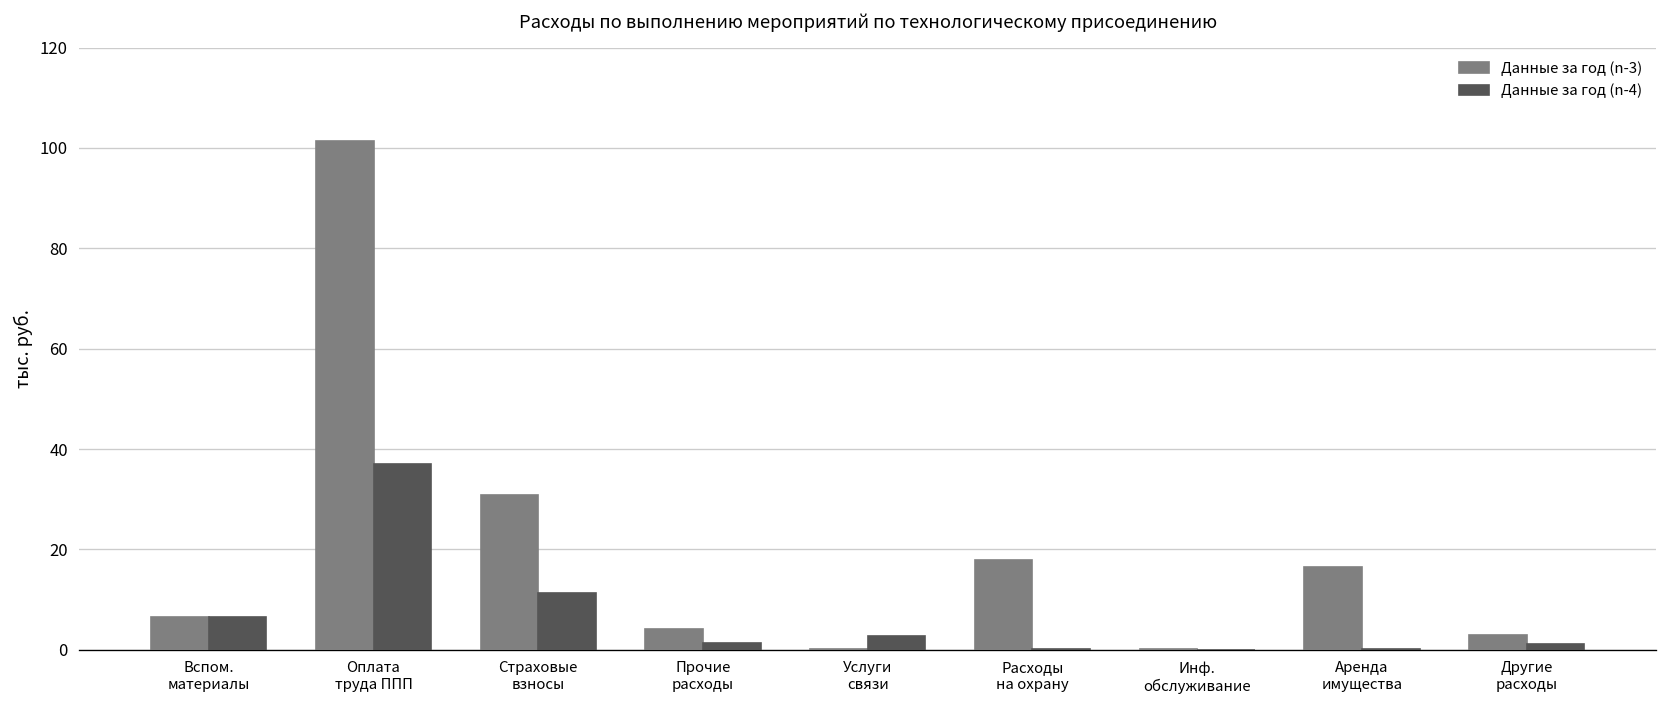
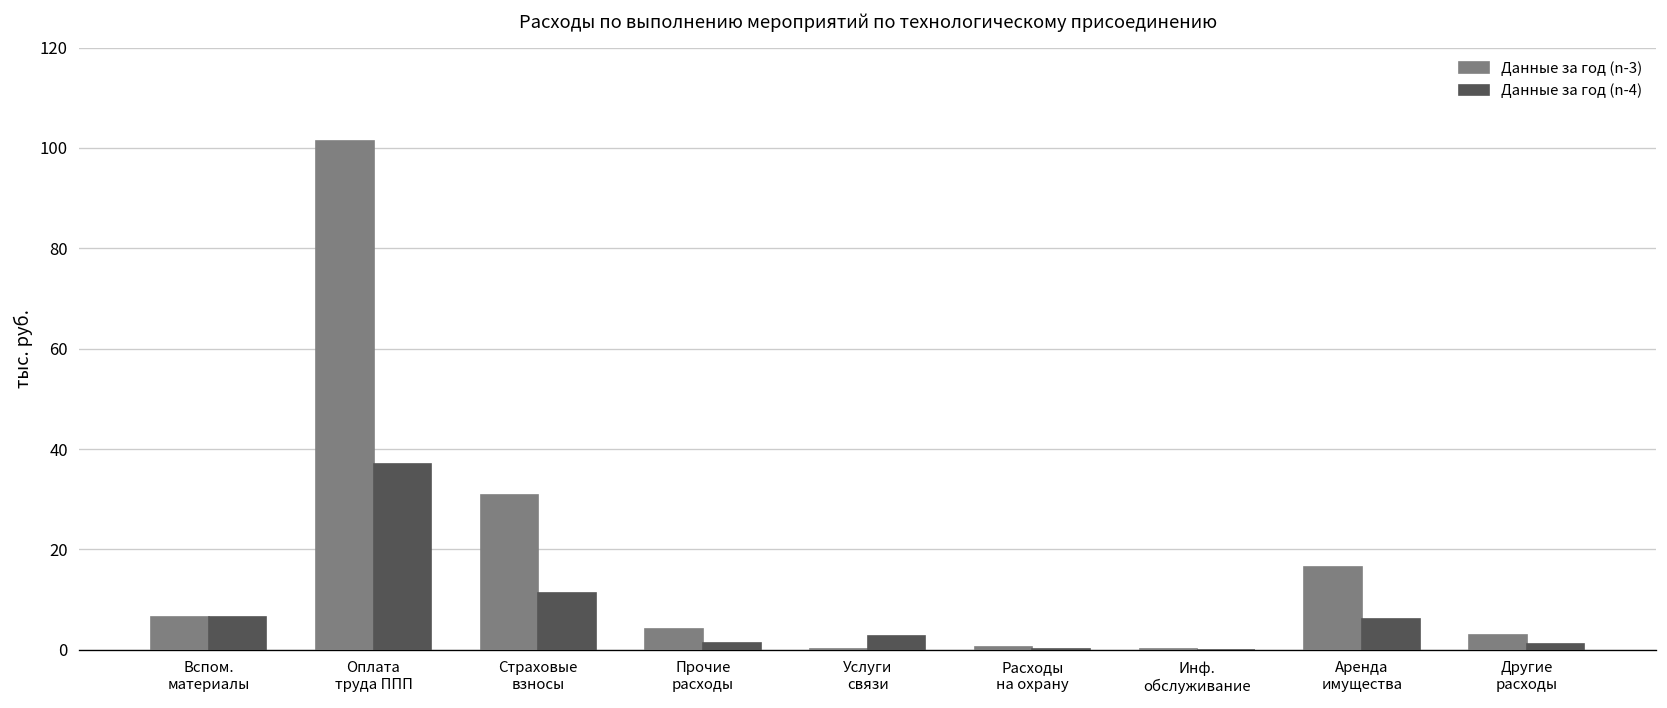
  {
    "Данные за год (n-3)": {
      "Вспом. материалы": 7,
      "Оплата труда ППП": 101,
      "Страховые взносы": 31,
      "Прочие расходы": 4,
-     "Расходы на охрану": 18,
+     "Расходы на охрану": 1,
      "Аренда имущества": 17,
      "Другие расходы": 3
    },
    "Данные за год (n-4)": {
      "Вспом. материалы": 7,
      "Оплата труда ППП": 37,
      "Страховые взносы": 11,
      "Прочие расходы": 1,
      "Услуги связи": 3,
-     "Аренда имущества": 0,
+     "Аренда имущества": 6,
      "Другие расходы": 1
    }
  }
